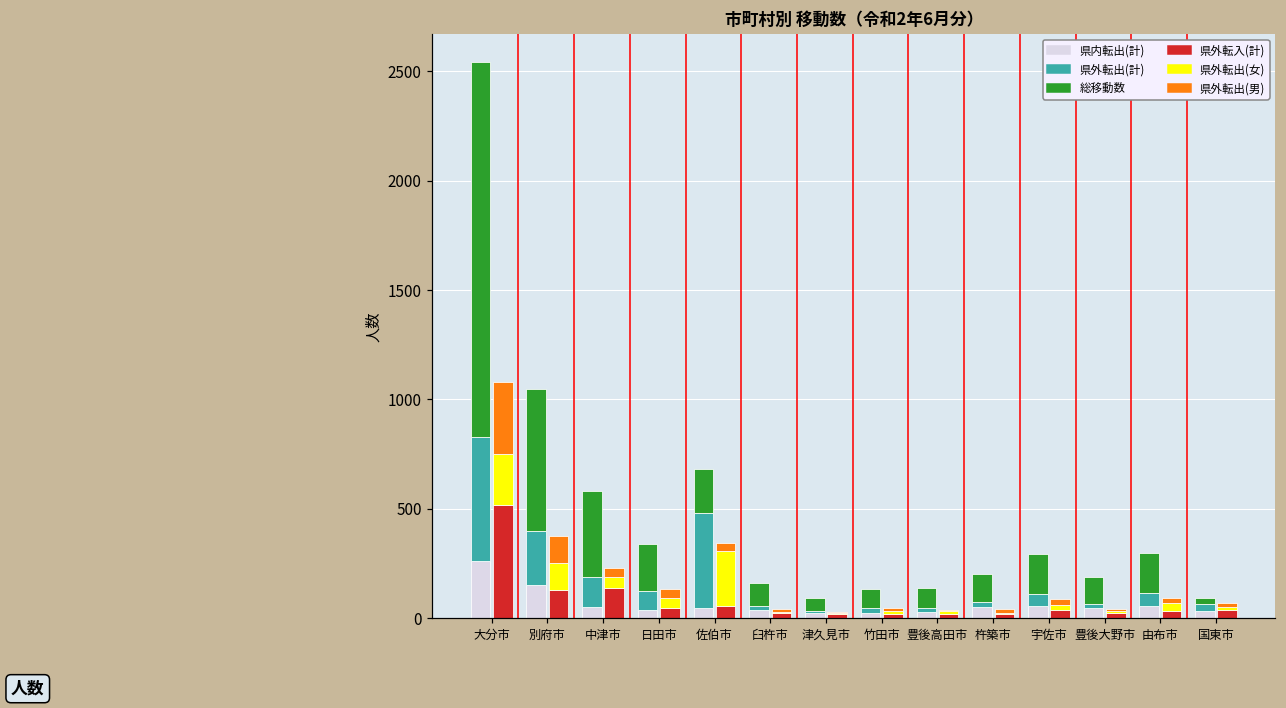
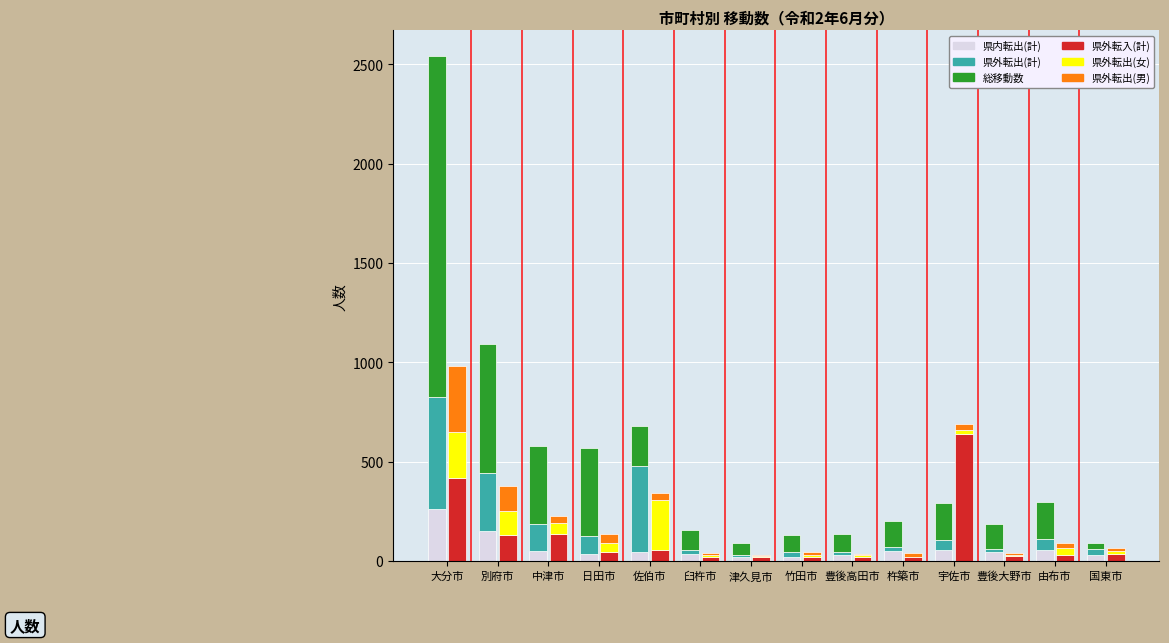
  {
    "県内転出(計)": {
      "大分市": 260,
      "別府市": 150,
      "中津市": 50,
      "日田市": 40,
      "佐伯市": 40,
      "臼杵市": 40,
      "津久見市": 20,
      "竹田市": 20,
      "豊後高田市": 30,
      "杵築市": 50,
      "宇佐市": 60,
      "豊後大野市": 50,
      "由布市": 50,
      "国東市": 30
    },
    "県外転出(計)": {
      "大分市": 570,
-     "別府市": 250,
+     "別府市": 290,
      "中津市": 140,
      "日田市": 90,
      "佐伯市": 440,
      "臼杵市": 20,
      "竹田市": 30,
      "豊後高田市": 20,
      "杵築市": 20,
      "宇佐市": 50,
      "豊後大野市": 20,
      "由布市": 60,
      "国東市": 30
    },
    "総移動数": {
      "大分市": 1720,
      "別府市": 650,
      "中津市": 390,
-     "日田市": 210,
+     "日田市": 440,
      "佐伯市": 200,
      "臼杵市": 100,
      "津久見市": 60,
      "竹田市": 90,
      "豊後高田市": 90,
      "杵築市": 130,
      "宇佐市": 180,
      "豊後大野市": 120,
      "由布市": 190,
      "国東市": 30
    },
    "県外転入(計)": {
-     "大分市": 520,
+     "大分市": 420,
      "別府市": 130,
      "中津市": 140,
      "日田市": 40,
      "佐伯市": 60,
      "臼杵市": 20,
      "津久見市": 20,
      "竹田市": 20,
      "豊後高田市": 20,
      "杵築市": 20,
-     "宇佐市": 30,
+     "宇佐市": 640,
      "豊後大野市": 20,
      "由布市": 30,
      "国東市": 40
    },
    "県外転出(女)": {
      "大分市": 230,
      "別府市": 120,
      "中津市": 50,
      "日田市": 50,
      "佐伯市": 250,
      "豊後高田市": 10,
      "宇佐市": 20,
      "由布市": 30,
      "国東市": 20
    },
    "県外転出(男)": {
      "大分市": 330,
      "別府市": 130,
      "中津市": 40,
      "日田市": 40,
      "佐伯市": 40,
      "竹田市": 20,
      "杵築市": 20,
      "宇佐市": 30,
      "由布市": 30,
      "国東市": 20
    }
  }
